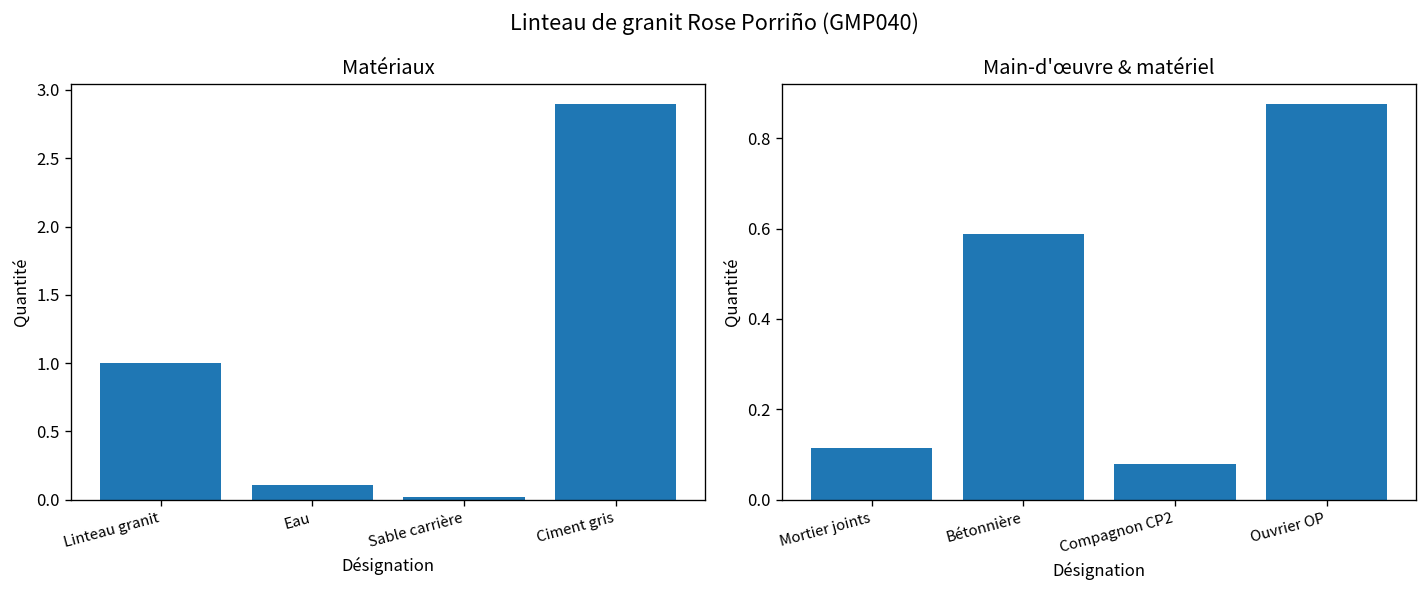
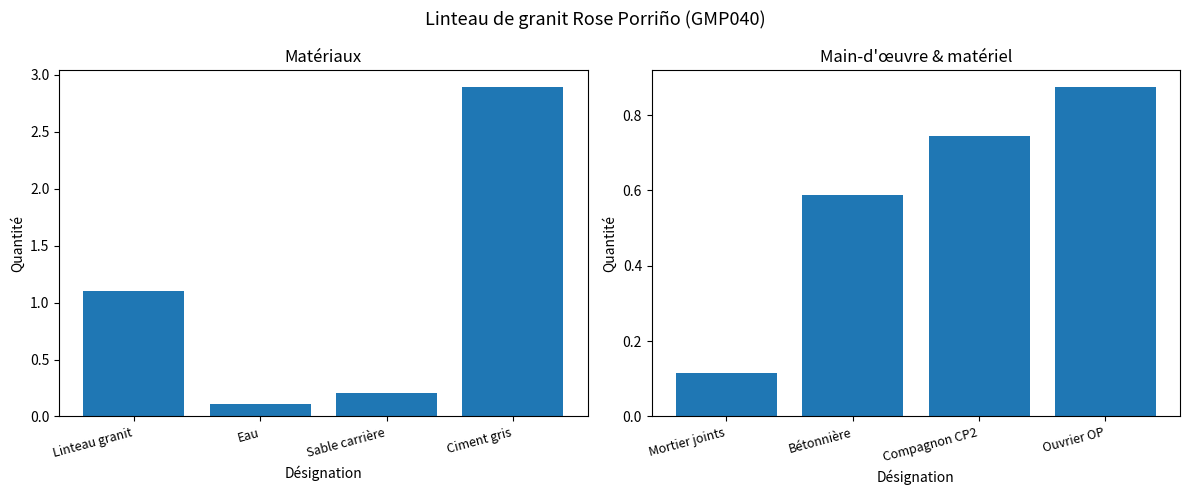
  {
    "Matériaux": {
-     "Linteau granit": 1.0,
+     "Linteau granit": 1.1,
      "Eau": 0.11,
-     "Sable carrière": 0.02,
+     "Sable carrière": 0.21,
      "Ciment gris": 2.90
    },
    "Main-d'œuvre & matériel": {
      "Mortier joints": 0.12,
      "Bétonnière": 0.59,
-     "Compagnon CP2": 0.08,
+     "Compagnon CP2": 0.75,
      "Ouvrier OP": 0.88
    }
  }
